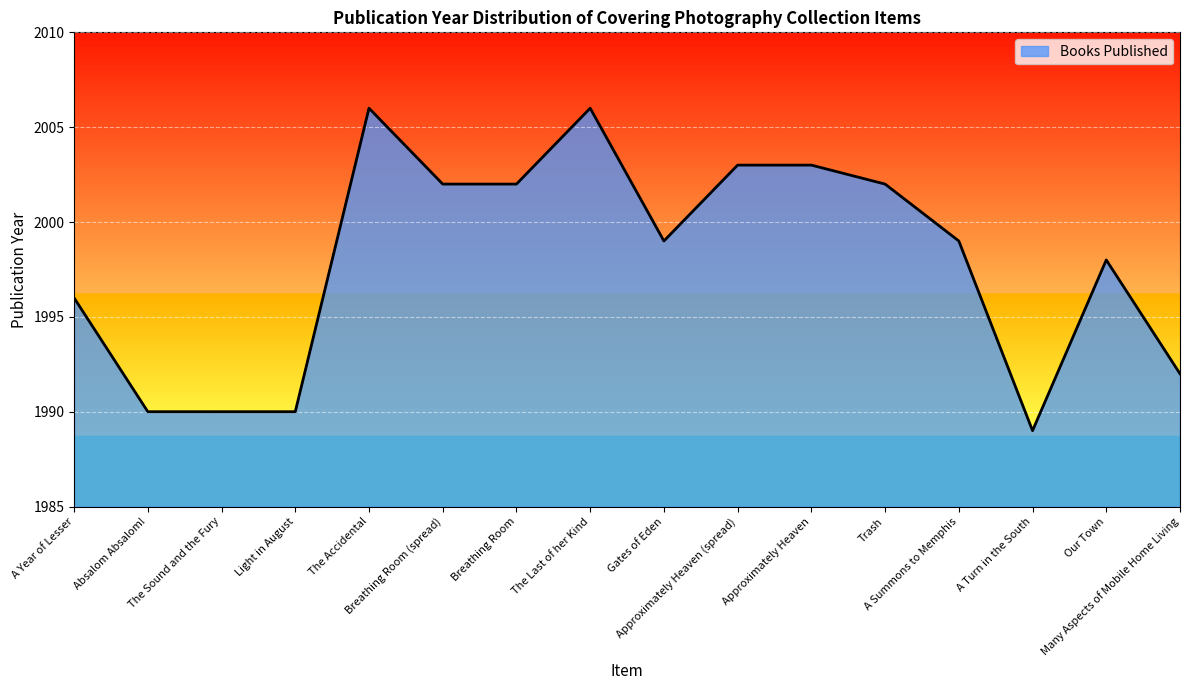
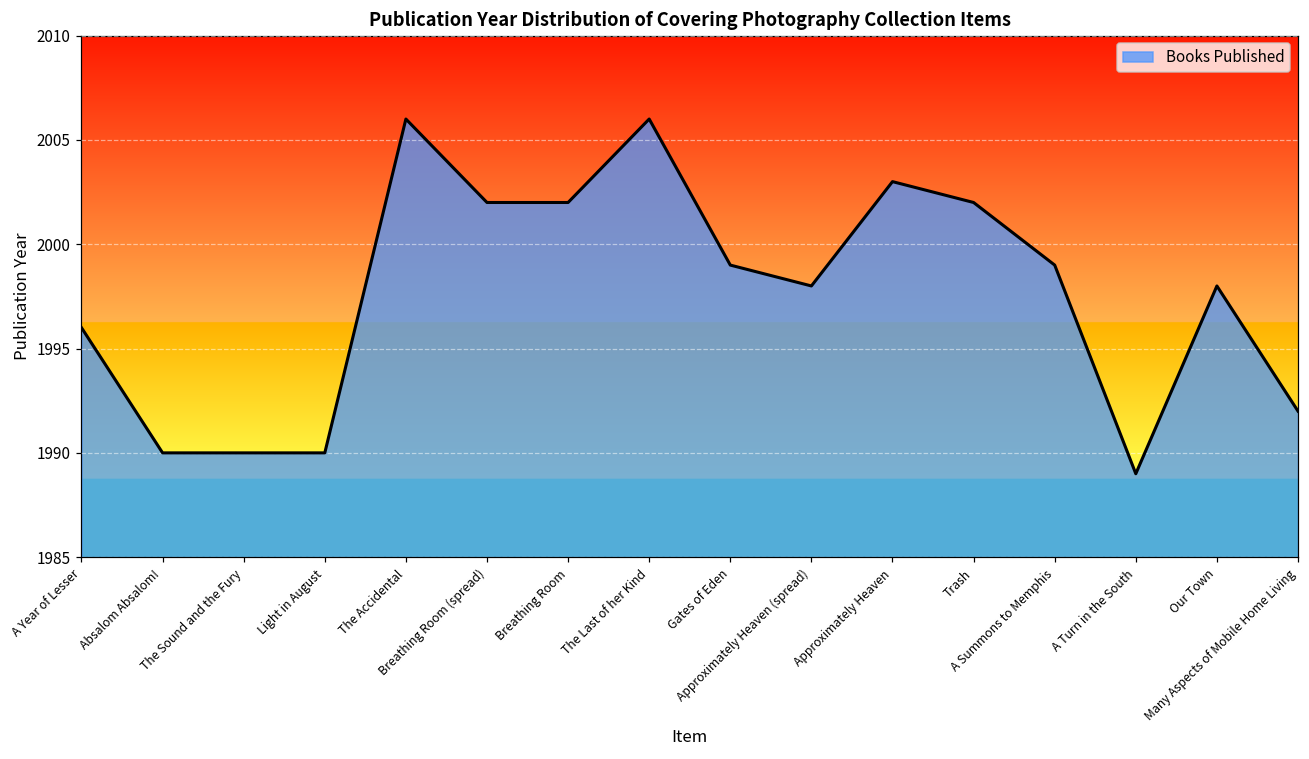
  {
    "A Year of Lesser": 1996,
    "Absalom Absalom!": 1990,
    "The Sound and the Fury": 1990,
    "Light in August": 1990,
    "The Accidental": 2006,
    "Breathing Room (spread)": 2002,
    "Breathing Room": 2002,
    "The Last of her Kind": 2006,
    "Gates of Eden": 1999,
-   "Approximately Heaven (spread)": 2003,
+   "Approximately Heaven (spread)": 1998,
    "Approximately Heaven": 2003,
    "Trash": 2002,
    "A Summons to Memphis": 1999,
    "A Turn in the South": 1989,
    "Our Town": 1998,
    "Many Aspects of Mobile Home Living": 1992
  }
